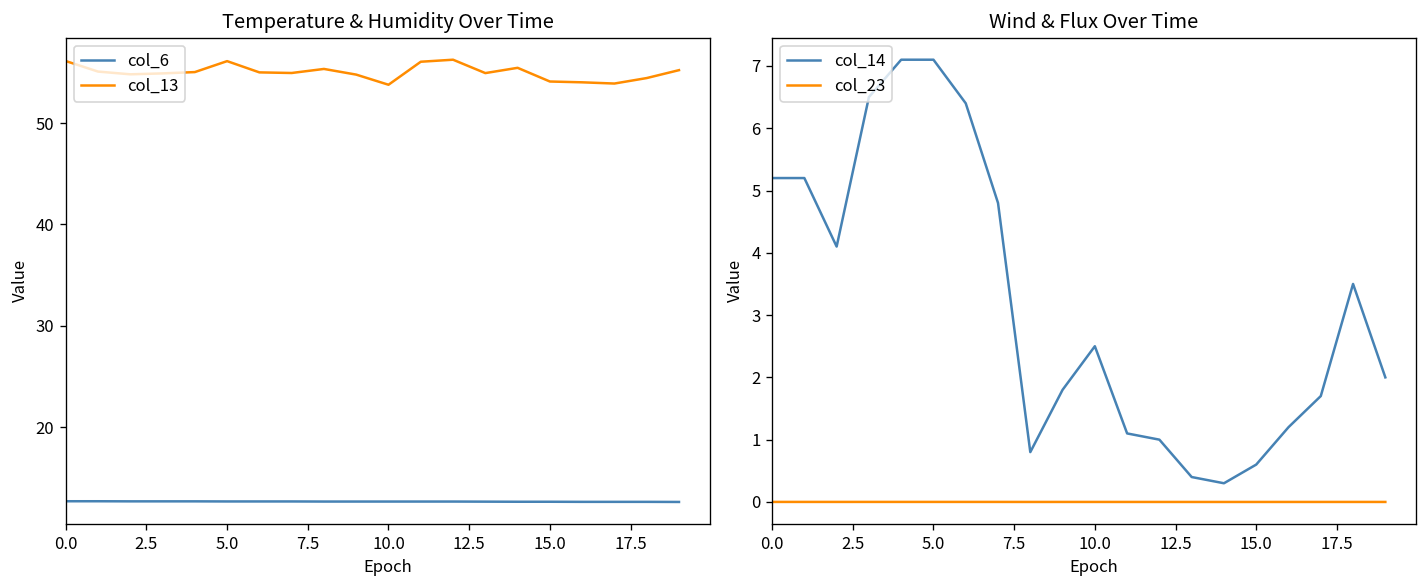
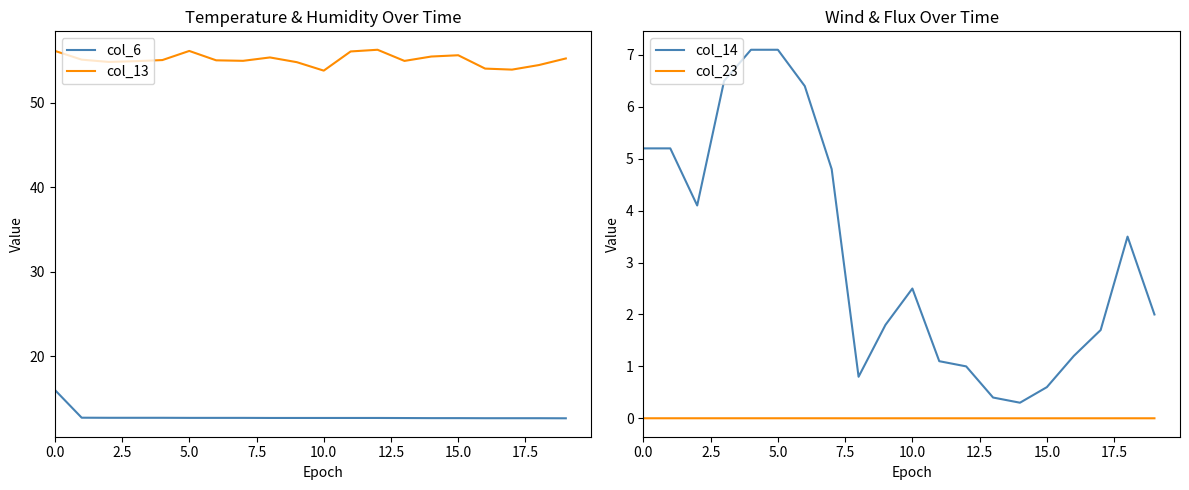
  {
    "Temperature & Humidity Over Time": {
      "col_6": {
-       "0.0": 13,
+       "0.0": 16,
        "5.0": 13,
        "10.0": 13,
        "15.0": 13
      },
      "col_13": {
        "0.0": 56,
        "5.0": 56,
        "10.0": 54,
-       "15.0": 54
+       "15.0": 56
      }
    },
    "Wind & Flux Over Time": {
      "col_14": {
        "0.0": 5.2,
        "5.0": 7.1,
        "10.0": 2.5,
        "15.0": 0.6
      },
      "col_23": {
        "0.0": 0.0,
        "5.0": 0.0,
        "10.0": 0.0,
        "15.0": 0.0
      }
    }
  }
